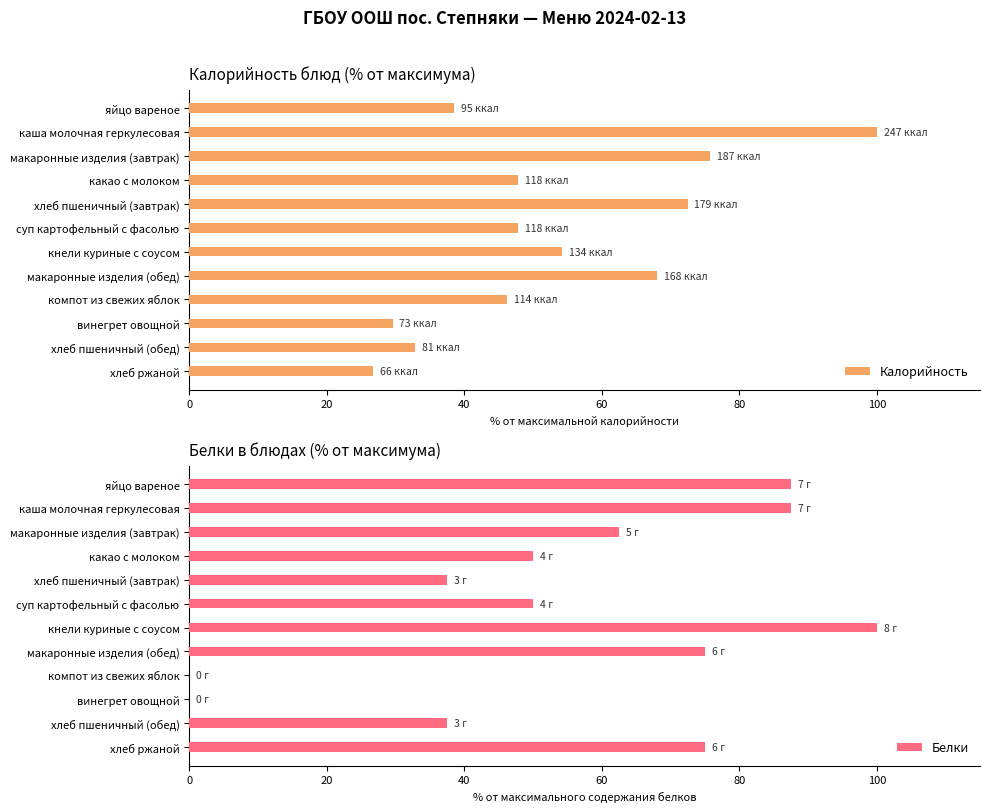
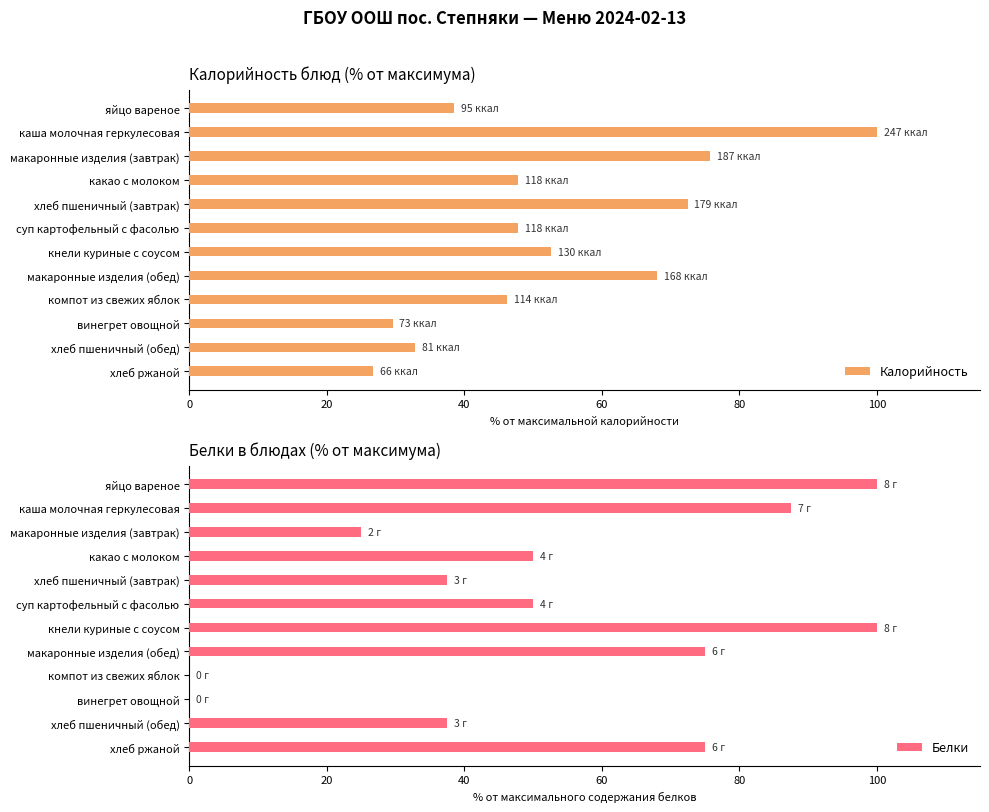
  {
    "Калорийность блюд (% от максимума)": {
-     "кнели куриные с соусом": 134
+     "кнели куриные с соусом": 130
    },
    "Белки в блюдах (% от максимума)": {
-     "яйцо вареное": 7,
-     "макаронные изделия (завтрак)": 5,
+     "яйцо вареное": 8,
+     "макаронные изделия (завтрак)": 2,
      "компот из свежих яблок": 0,
      "винегрет овощной": 0
    }
  }
